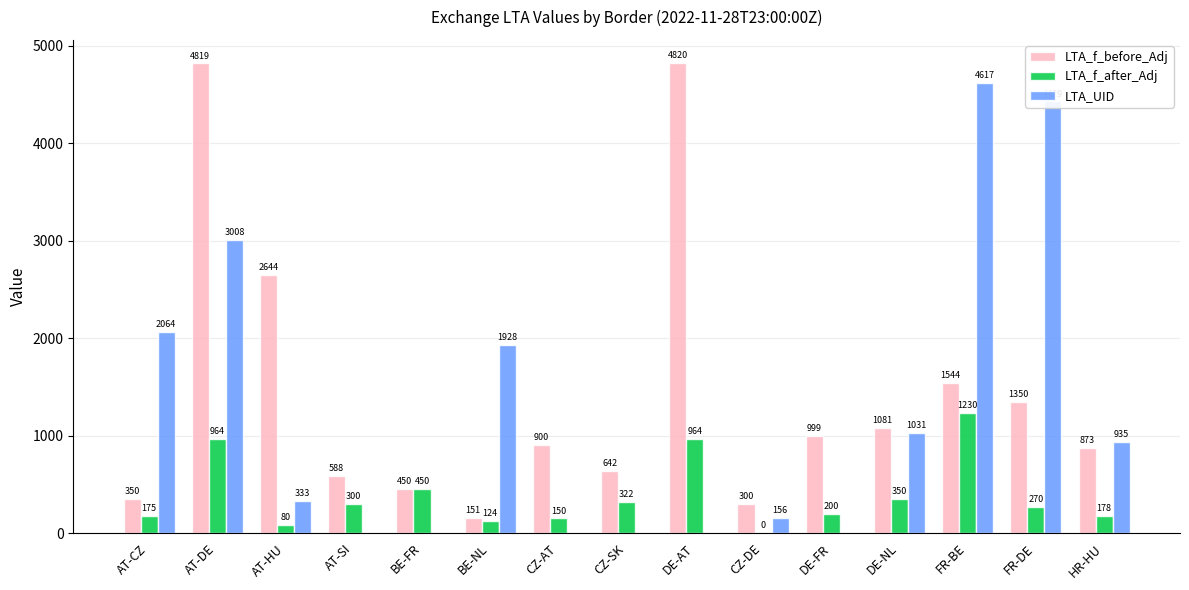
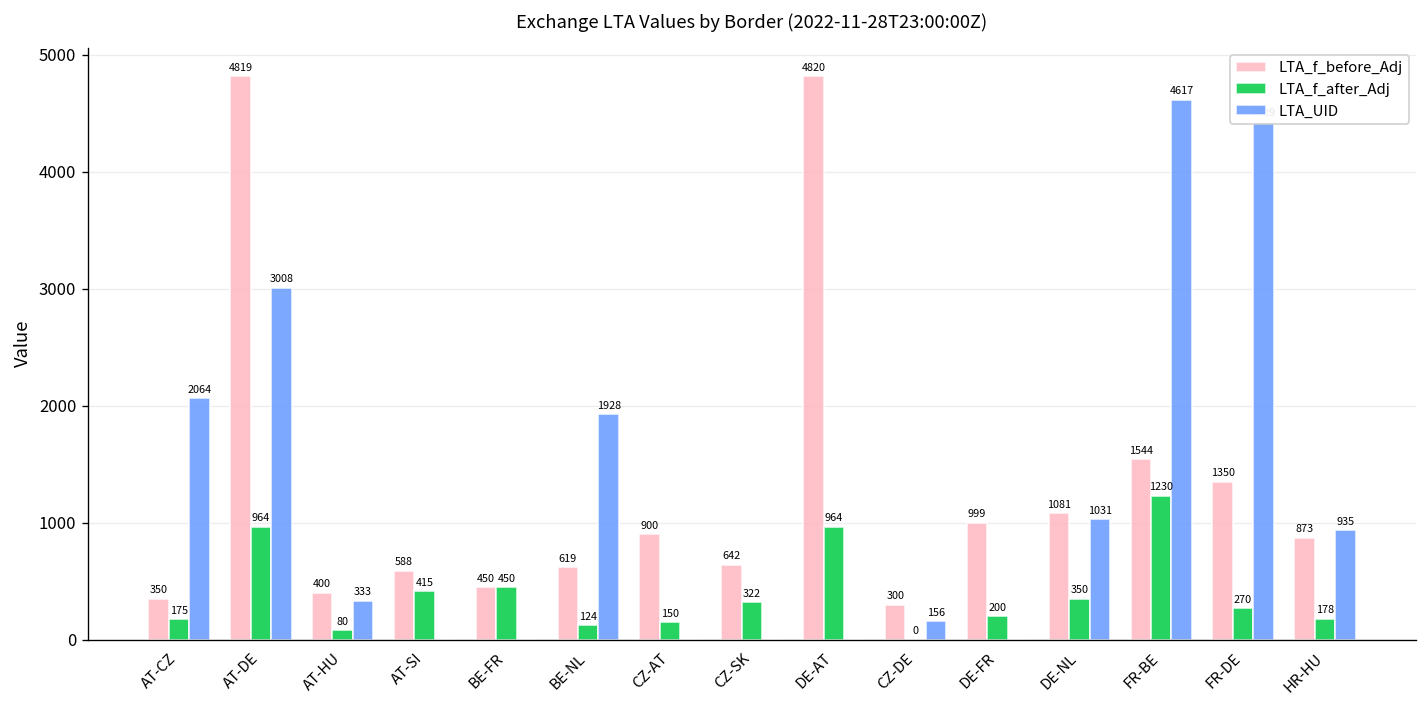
  {
    "LTA_f_before_Adj": {
      "AT-CZ": 350,
      "AT-DE": 4819,
-     "AT-HU": 2644,
+     "AT-HU": 400,
      "AT-SI": 588,
      "BE-FR": 450,
-     "BE-NL": 151,
+     "BE-NL": 619,
      "CZ-AT": 900,
      "CZ-SK": 642,
      "DE-AT": 4820,
      "CZ-DE": 300,
      "DE-FR": 999,
      "DE-NL": 1081,
      "FR-BE": 1544,
      "FR-DE": 1350,
      "HR-HU": 873
    },
    "LTA_f_after_Adj": {
      "AT-CZ": 175,
      "AT-DE": 964,
      "AT-HU": 80,
-     "AT-SI": 300,
+     "AT-SI": 415,
      "BE-FR": 450,
      "BE-NL": 124,
      "CZ-AT": 150,
      "CZ-SK": 322,
      "DE-AT": 964,
      "CZ-DE": 0,
      "DE-FR": 200,
      "DE-NL": 350,
      "FR-BE": 1230,
      "FR-DE": 270,
      "HR-HU": 178
    },
    "LTA_UID": {
      "AT-CZ": 2064,
      "AT-DE": 3008,
      "AT-HU": 333,
      "BE-NL": 1928,
      "CZ-DE": 156,
      "DE-NL": 1031,
      "FR-BE": 4617,
      "HR-HU": 935
    }
  }
